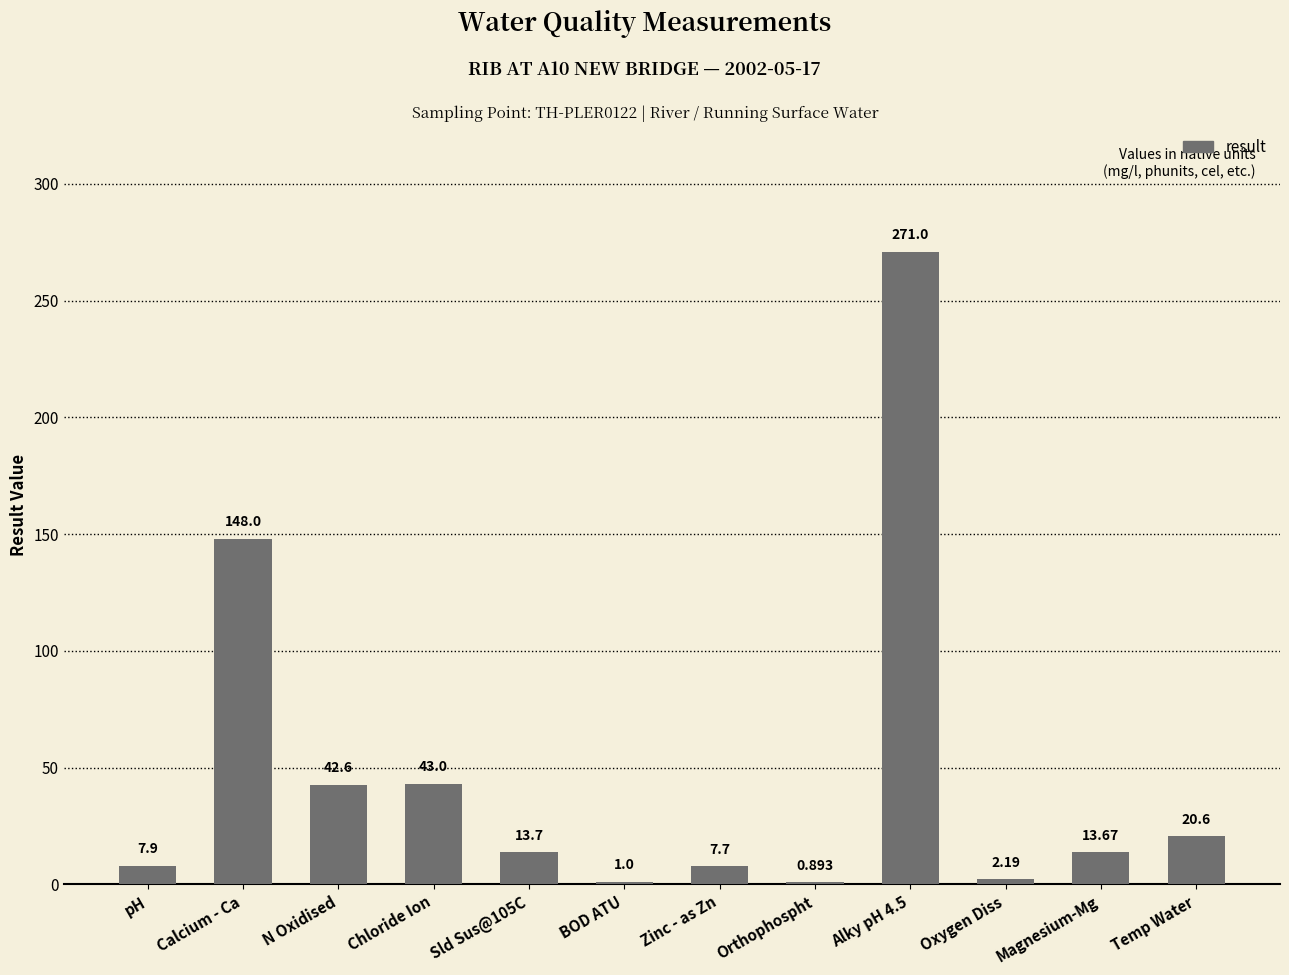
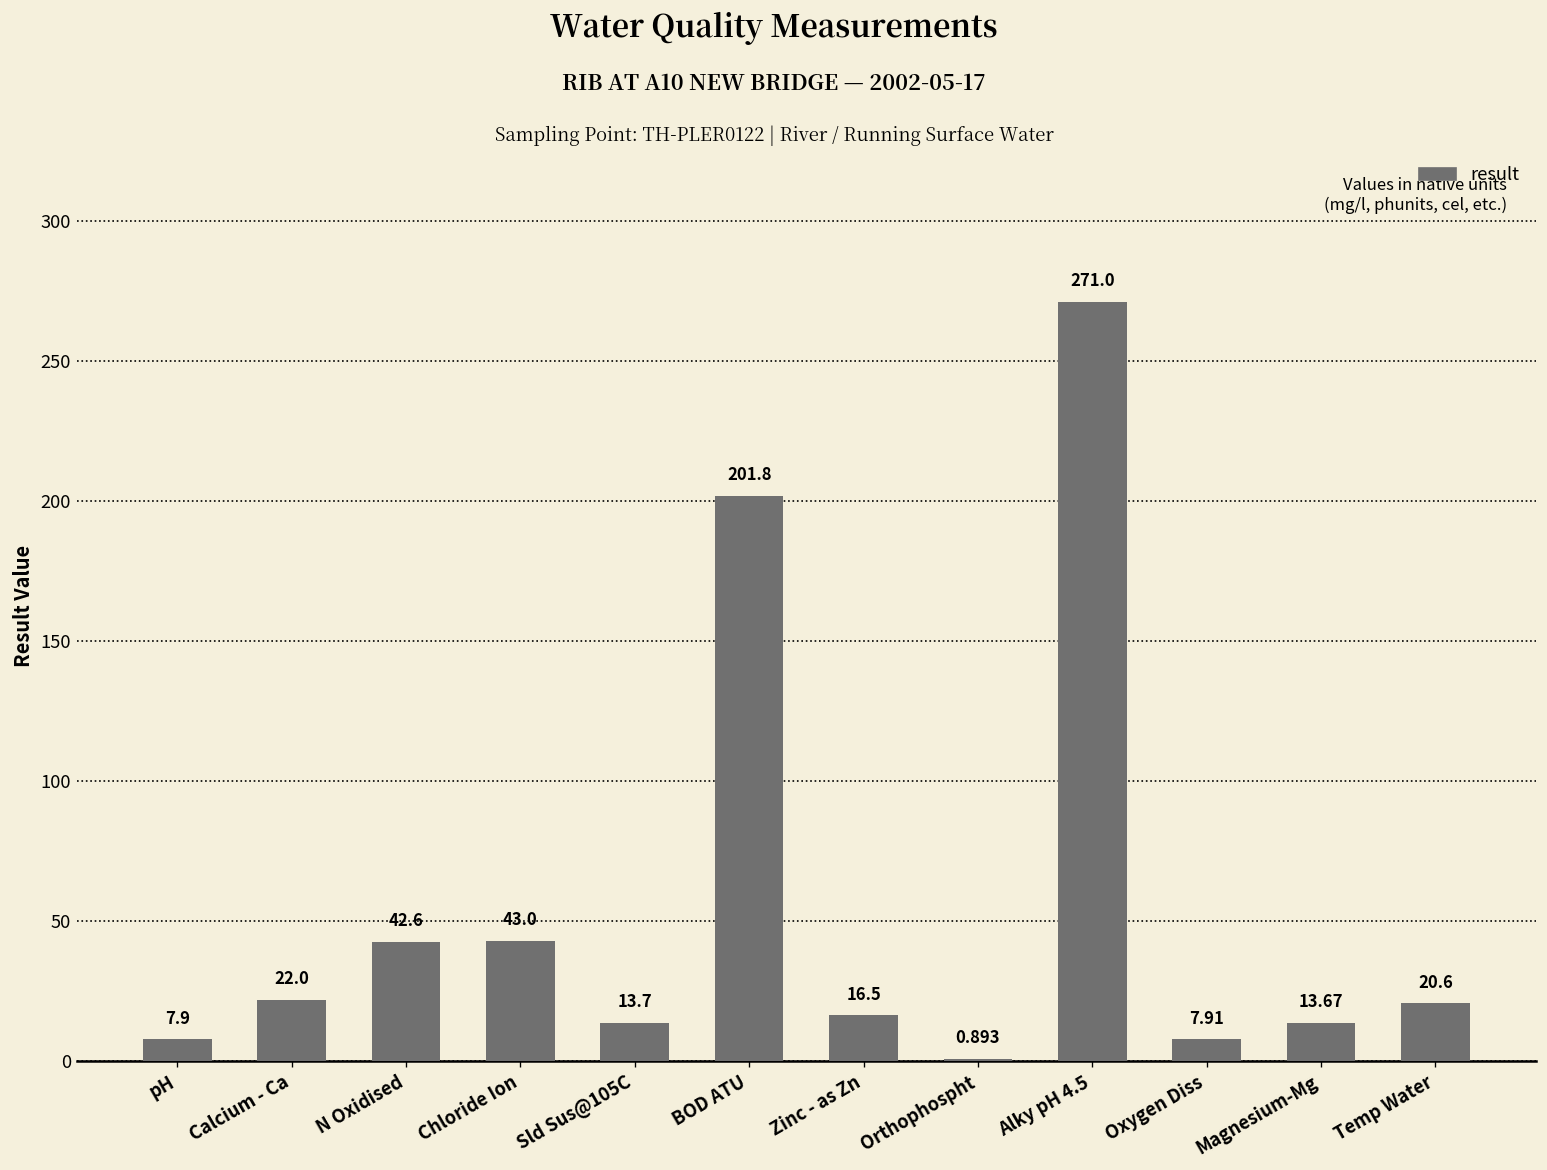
  {
    "pH": 7.9,
-   "Calcium - Ca": 148.0,
+   "Calcium - Ca": 22.0,
    "N Oxidised": 42.6,
    "Chloride Ion": 43.0,
    "Sld Sus@105C": 13.7,
-   "BOD ATU": 1.0,
-   "Zinc - as Zn": 7.7,
+   "BOD ATU": 201.8,
+   "Zinc - as Zn": 16.5,
    "Orthophospht": 0.893,
    "Alky pH 4.5": 271.0,
-   "Oxygen Diss": 2.19,
+   "Oxygen Diss": 7.91,
    "Magnesium-Mg": 13.67,
    "Temp Water": 20.6
  }
